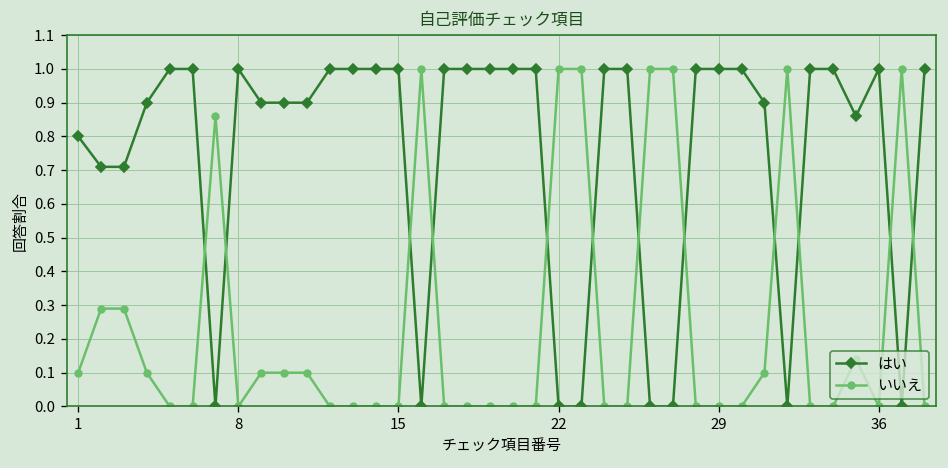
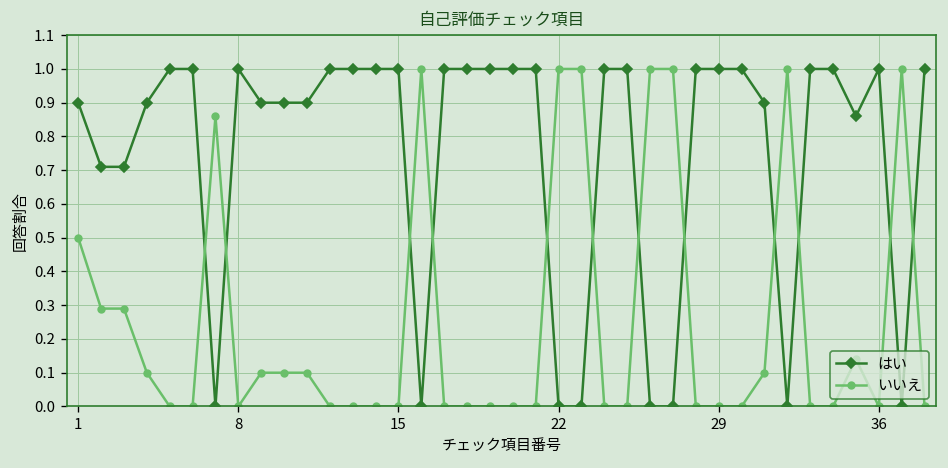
  {
    "はい": {
-     "1": 0.8,
+     "1": 0.9,
      "8": 1.0,
      "15": 1.0,
      "22": 0.0,
      "29": 1.0,
      "36": 1.0
    },
    "いいえ": {
-     "1": 0.1,
+     "1": 0.5,
      "8": 0.0,
      "15": 0.0,
      "22": 1.0,
      "29": 0.0,
      "36": 0.0
    }
  }
